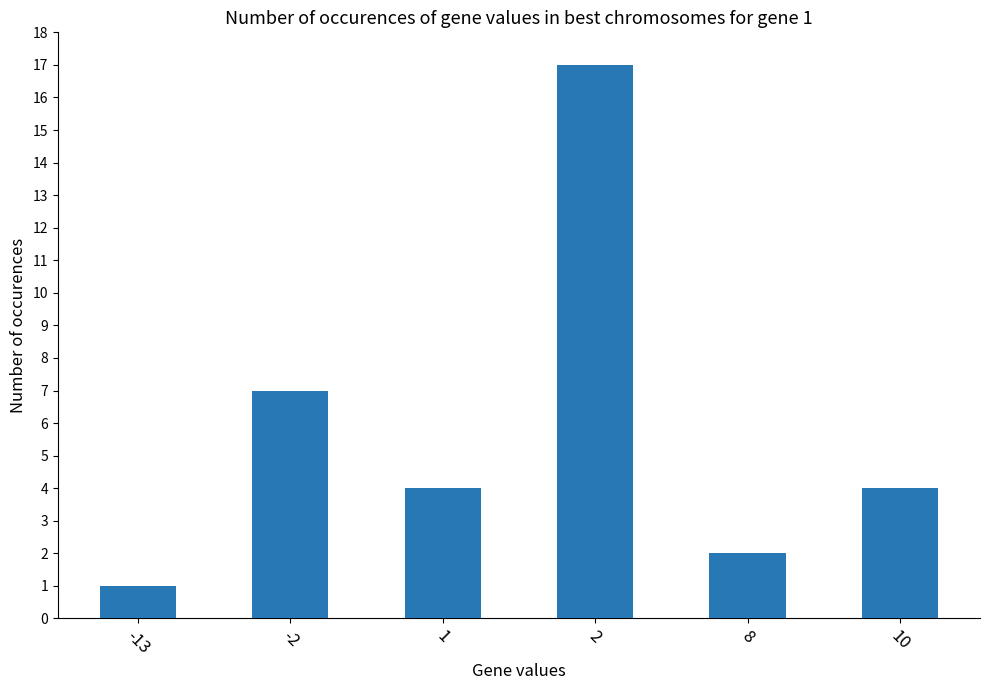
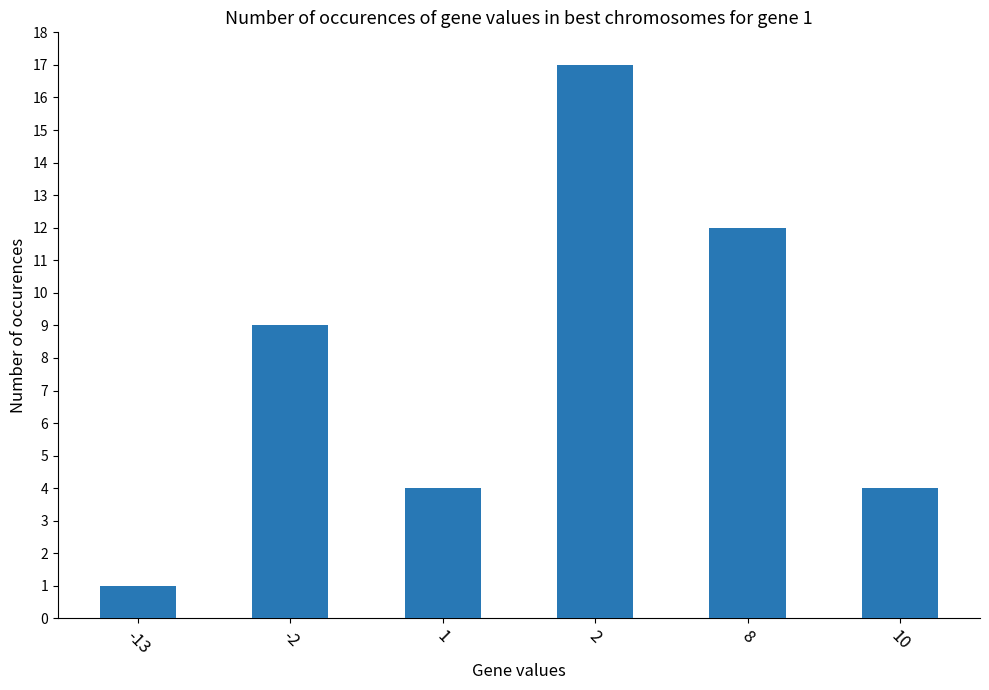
  {
    "-13": 1,
-   "-2": 7,
+   "-2": 9,
    "1": 4,
    "2": 17,
-   "8": 2,
+   "8": 12,
    "10": 4
  }
